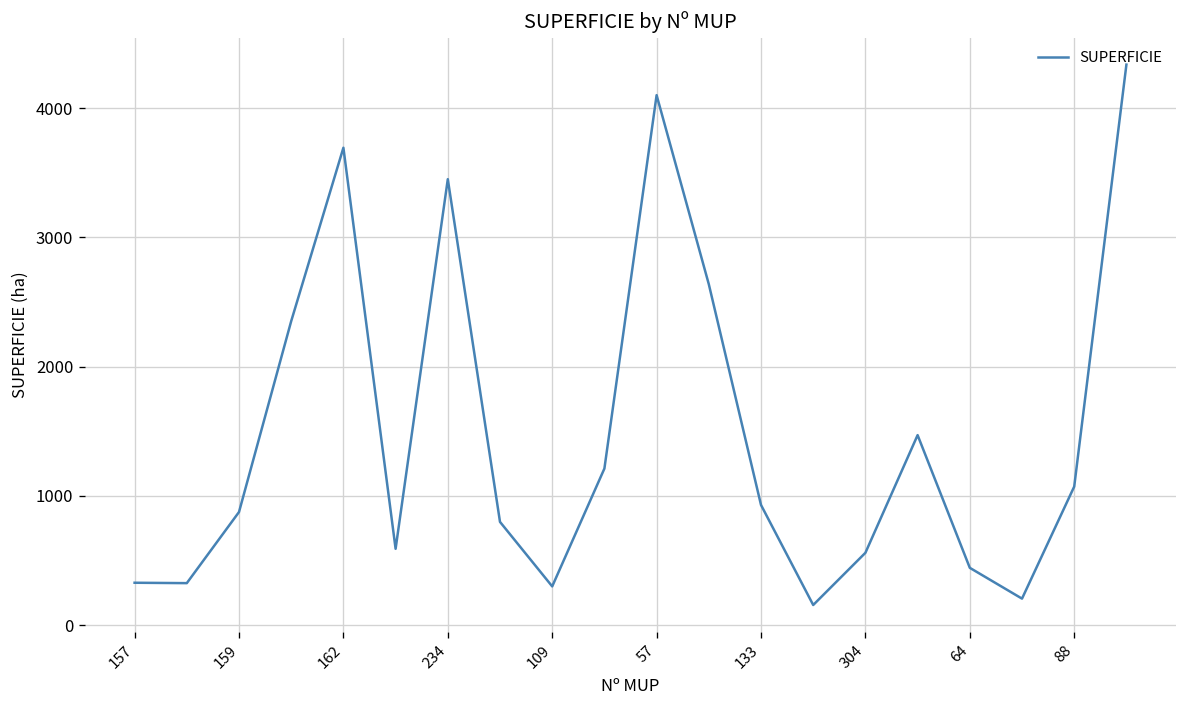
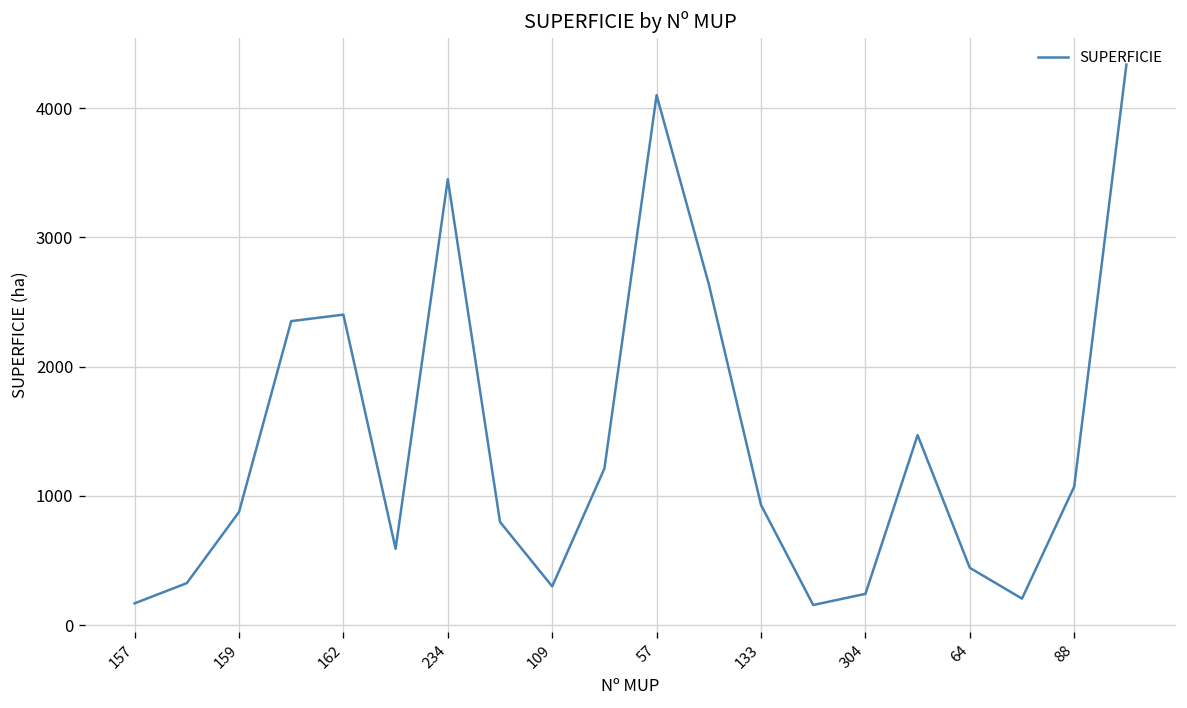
  {
-   "157": 330,
+   "157": 170,
    "159": 870,
-   "162": 3690,
+   "162": 2400,
    "234": 3450,
    "109": 300,
    "57": 4100,
    "133": 930,
-   "304": 560,
+   "304": 240,
    "64": 440,
    "88": 1070
  }
